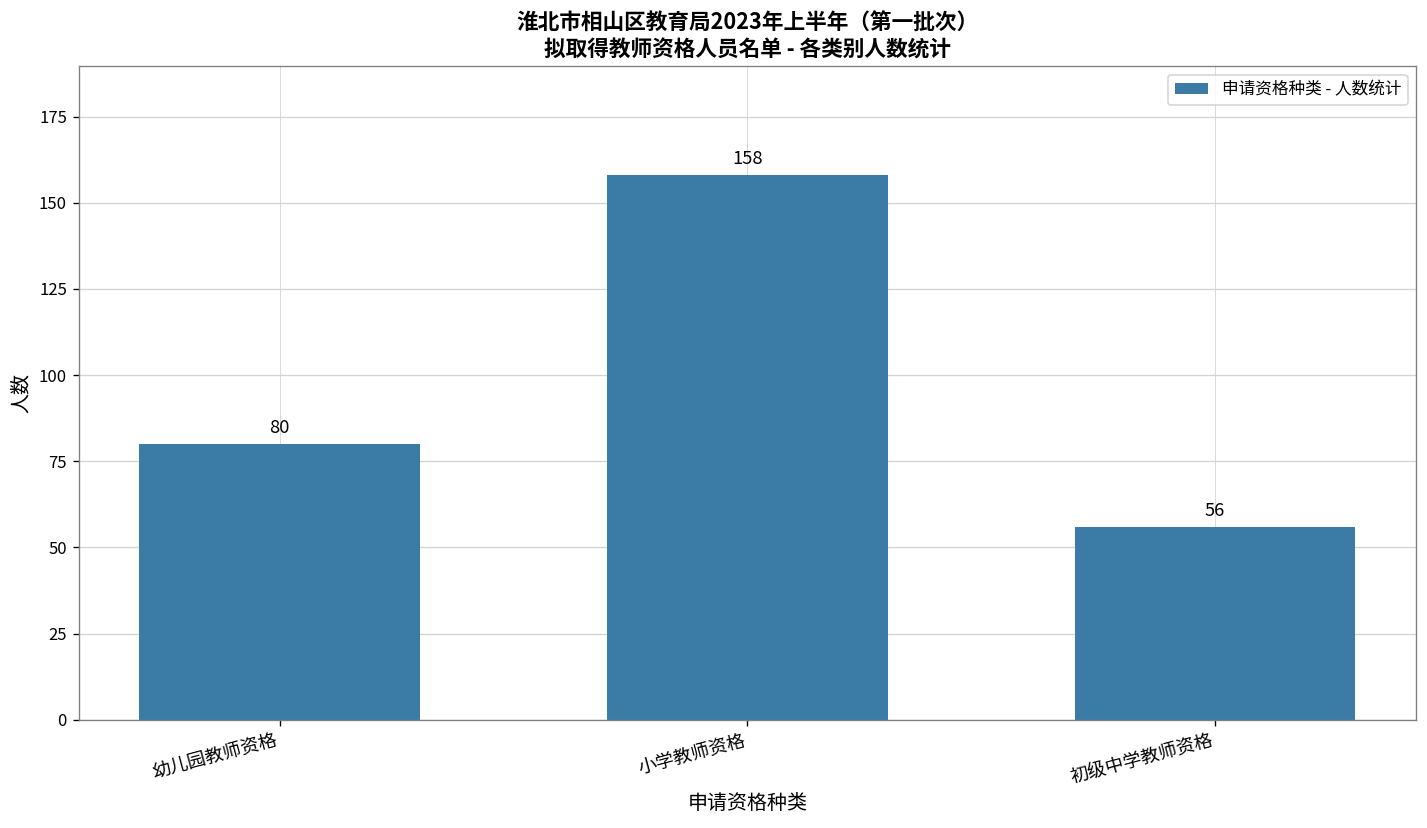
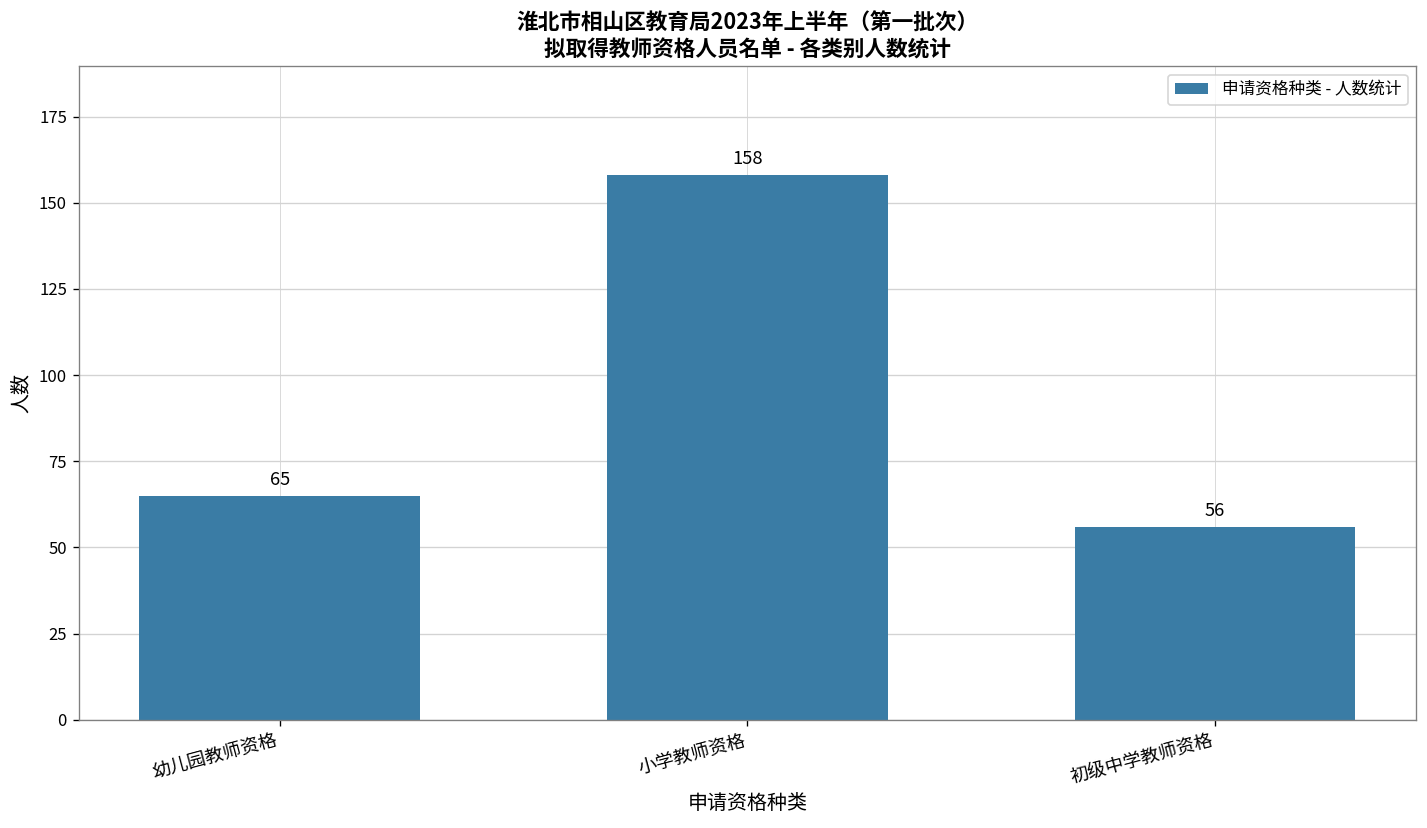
  {
-   "幼儿园教师资格": 80,
+   "幼儿园教师资格": 65,
    "小学教师资格": 158,
    "初级中学教师资格": 56
  }
